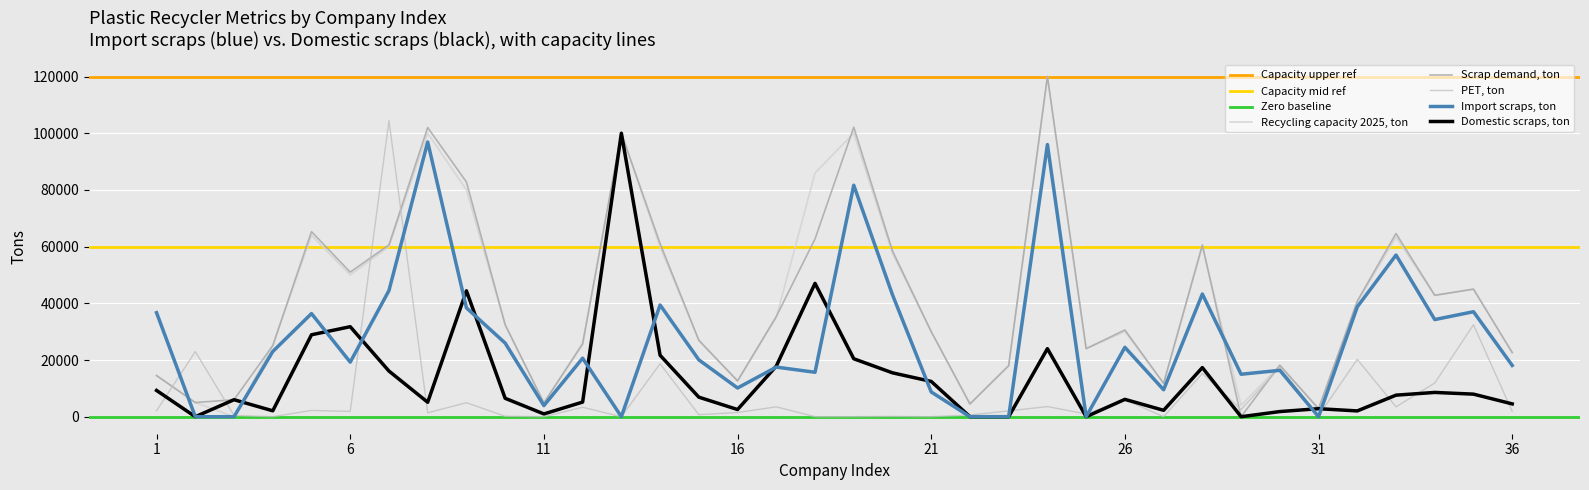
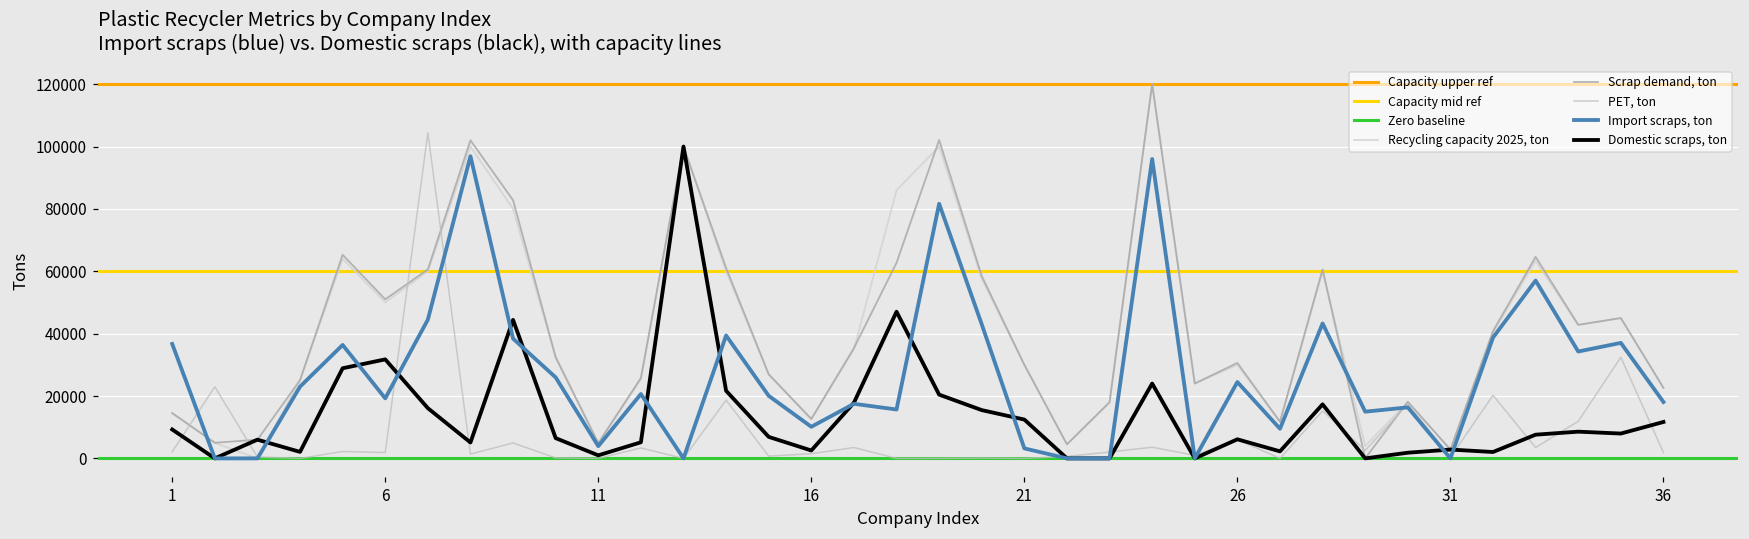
  {
    "Import scraps, ton": {
      "1": 37000,
      "6": 19000,
      "16": 10000,
-     "21": 9000,
+     "21": 3000,
      "26": 24000,
      "36": 18000
    },
    "Domestic scraps, ton": {
      "1": 9000,
      "6": 32000,
      "11": 1000,
      "16": 3000,
      "21": 12000,
-     "36": 5000
+     "36": 12000
    }
  }
